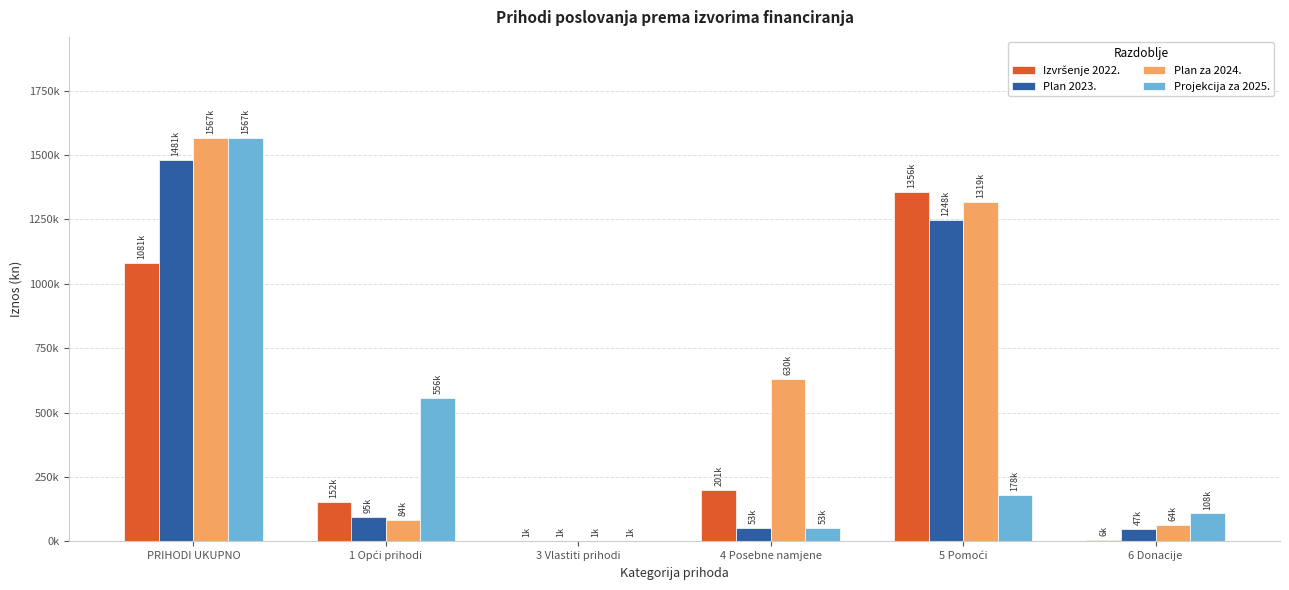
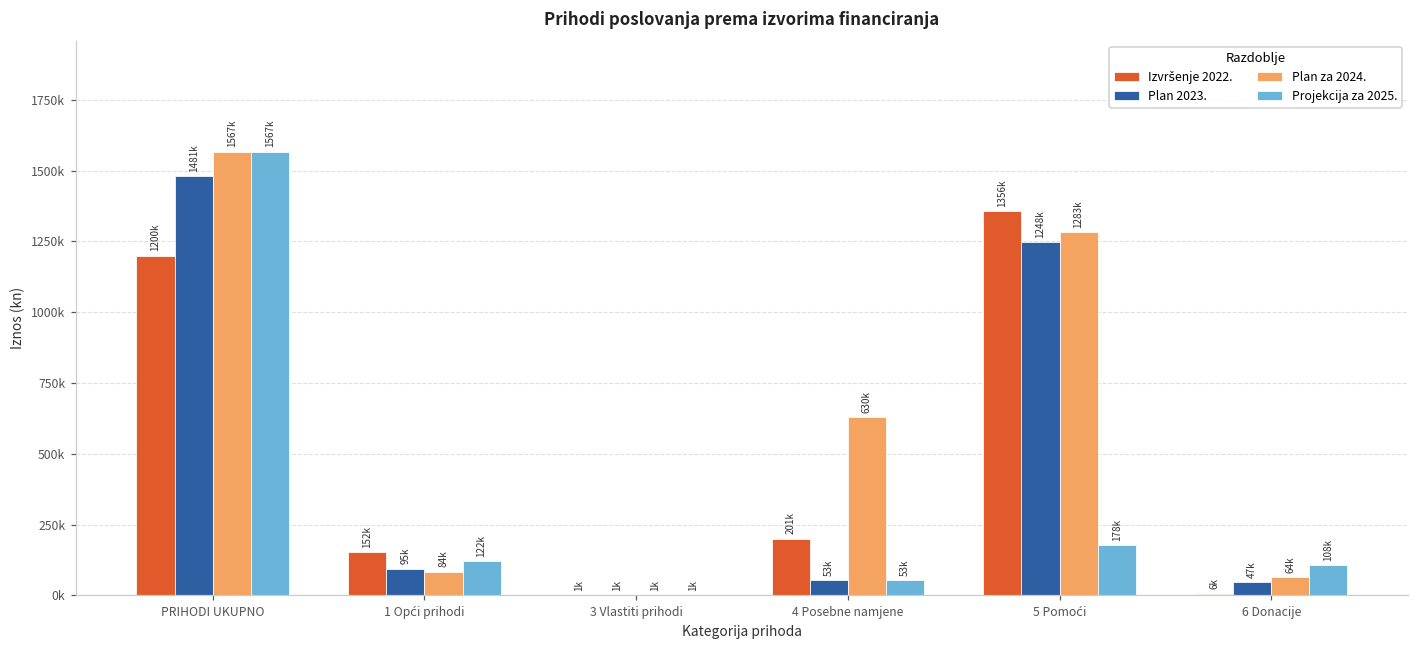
  {
    "Izvršenje 2022.": {
-     "PRIHODI UKUPNO": "1081k",
+     "PRIHODI UKUPNO": "1200k",
      "1 Opći prihodi": "152k",
      "3 Vlastiti prihodi": "1k",
      "4 Posebne namjene": "201k",
      "5 Pomoći": "1356k",
      "6 Donacije": "6k"
    },
    "Plan 2023.": {
      "PRIHODI UKUPNO": "1481k",
      "1 Opći prihodi": "95k",
      "3 Vlastiti prihodi": "1k",
      "4 Posebne namjene": "53k",
      "5 Pomoći": "1248k",
      "6 Donacije": "47k"
    },
    "Plan za 2024.": {
      "PRIHODI UKUPNO": "1567k",
      "1 Opći prihodi": "84k",
      "3 Vlastiti prihodi": "1k",
      "4 Posebne namjene": "630k",
-     "5 Pomoći": "1319k",
+     "5 Pomoći": "1283k",
      "6 Donacije": "64k"
    },
    "Projekcija za 2025.": {
      "PRIHODI UKUPNO": "1567k",
-     "1 Opći prihodi": "556k",
+     "1 Opći prihodi": "122k",
      "3 Vlastiti prihodi": "1k",
      "4 Posebne namjene": "53k",
      "5 Pomoći": "178k",
      "6 Donacije": "108k"
    }
  }
